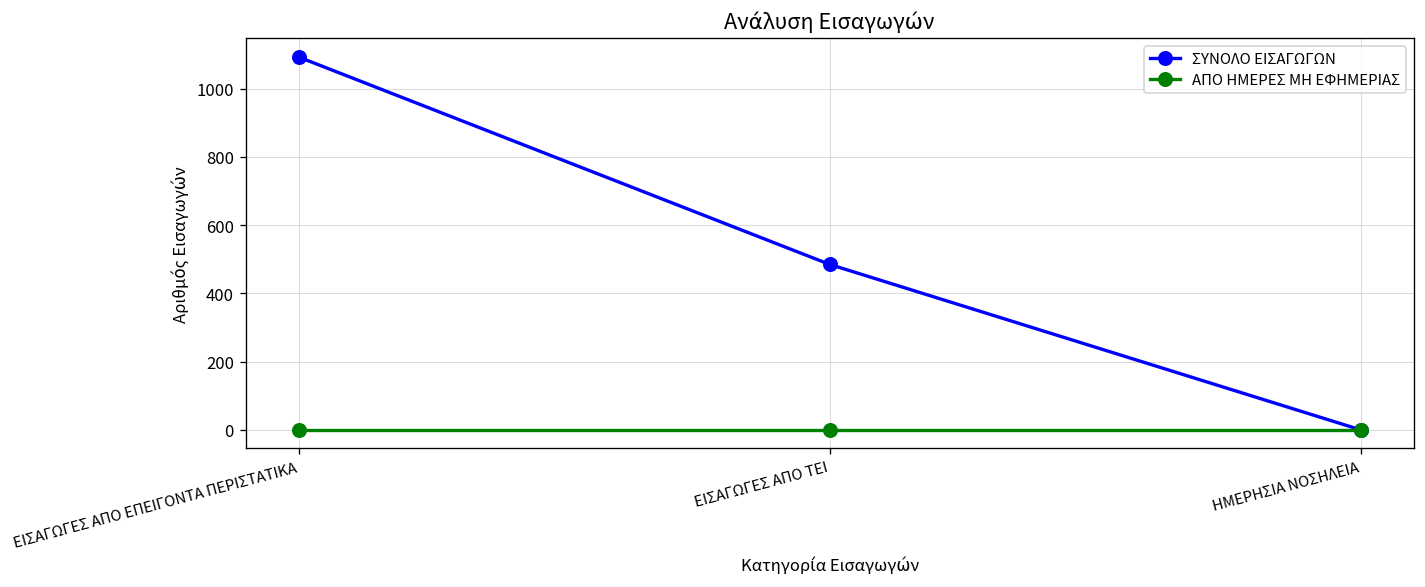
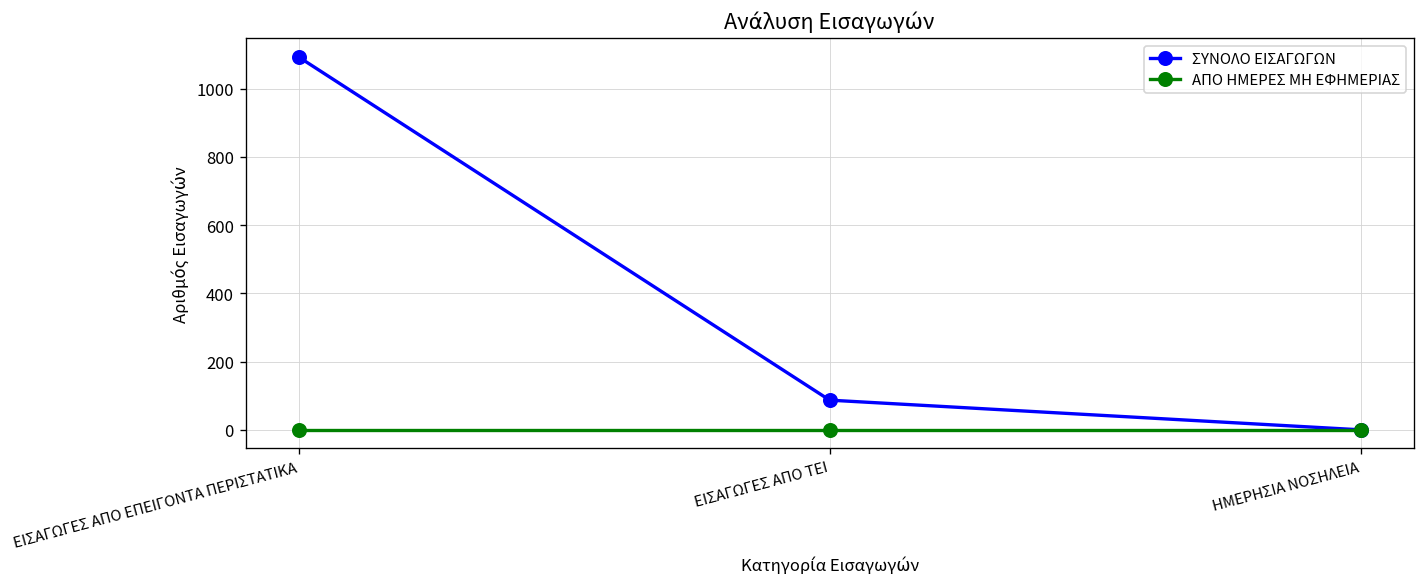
  {
    "ΣΥΝΟΛΟ ΕΙΣΑΓΩΓΩΝ": {
      "ΕΙΣΑΓΩΓΕΣ ΑΠΟ ΕΠΕΙΓΟΝΤΑ ΠΕΡΙΣΤΑΤΙΚΑ": 1090,
-     "ΕΙΣΑΓΩΓΕΣ ΑΠΟ ΤΕΙ": 490
+     "ΕΙΣΑΓΩΓΕΣ ΑΠΟ ΤΕΙ": 90
    },
    "ΑΠΟ ΗΜΕΡΕΣ ΜΗ ΕΦΗΜΕΡΙΑΣ": {
      "ΕΙΣΑΓΩΓΕΣ ΑΠΟ ΕΠΕΙΓΟΝΤΑ ΠΕΡΙΣΤΑΤΙΚΑ": 0,
      "ΕΙΣΑΓΩΓΕΣ ΑΠΟ ΤΕΙ": 0
    }
  }
